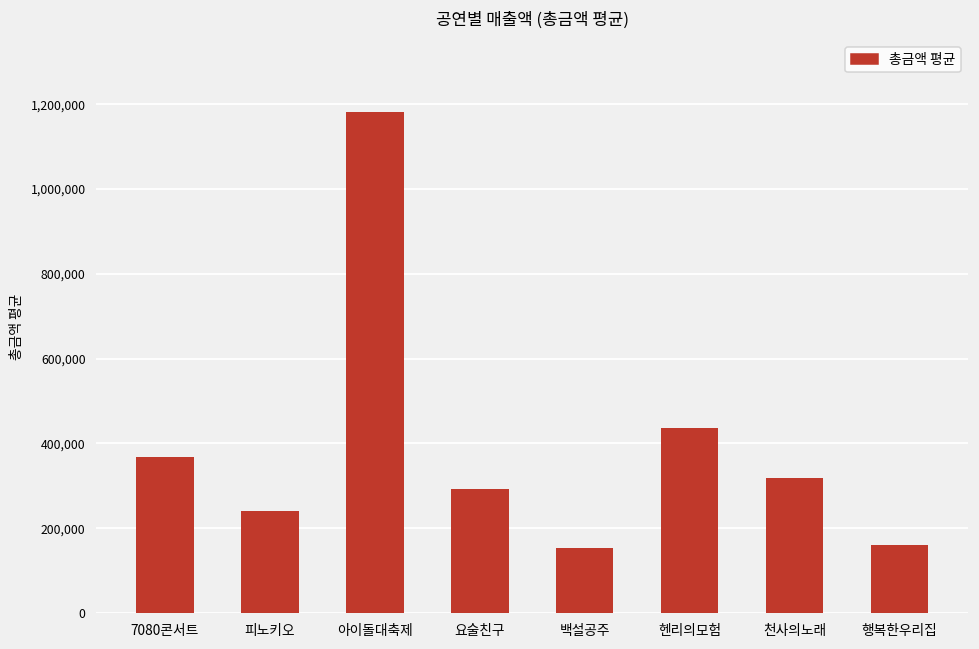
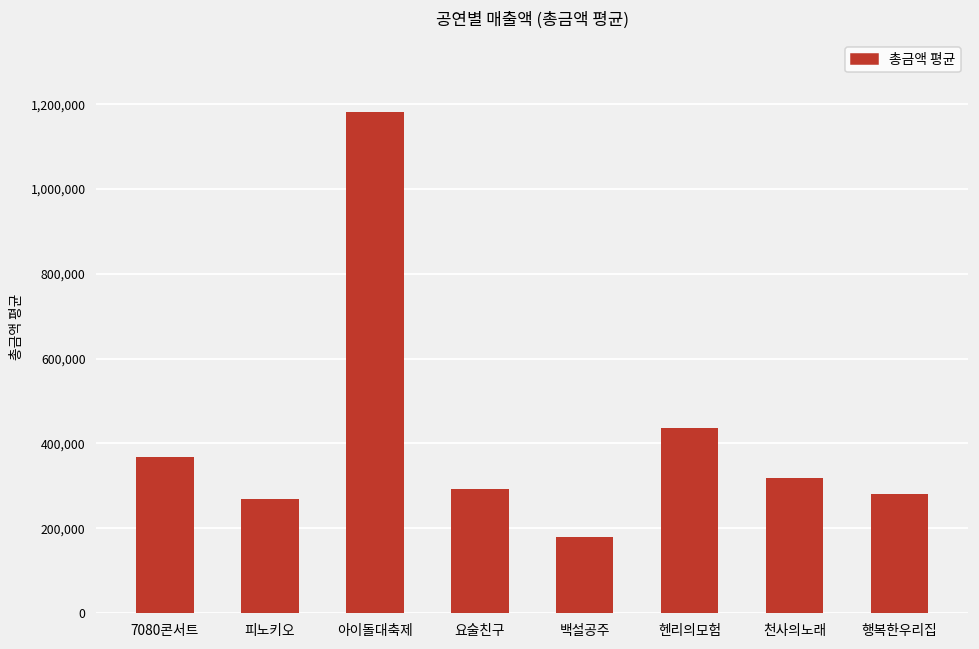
  {
    "7080콘서트": "370,000",
-   "피노키오": "240,000",
+   "피노키오": "270,000",
    "아이돌대축제": "1,180,000",
    "요술친구": "290,000",
-   "백설공주": "150,000",
+   "백설공주": "180,000",
    "헨리의모험": "440,000",
    "천사의노래": "320,000",
-   "행복한우리집": "160,000"
+   "행복한우리집": "280,000"
  }
